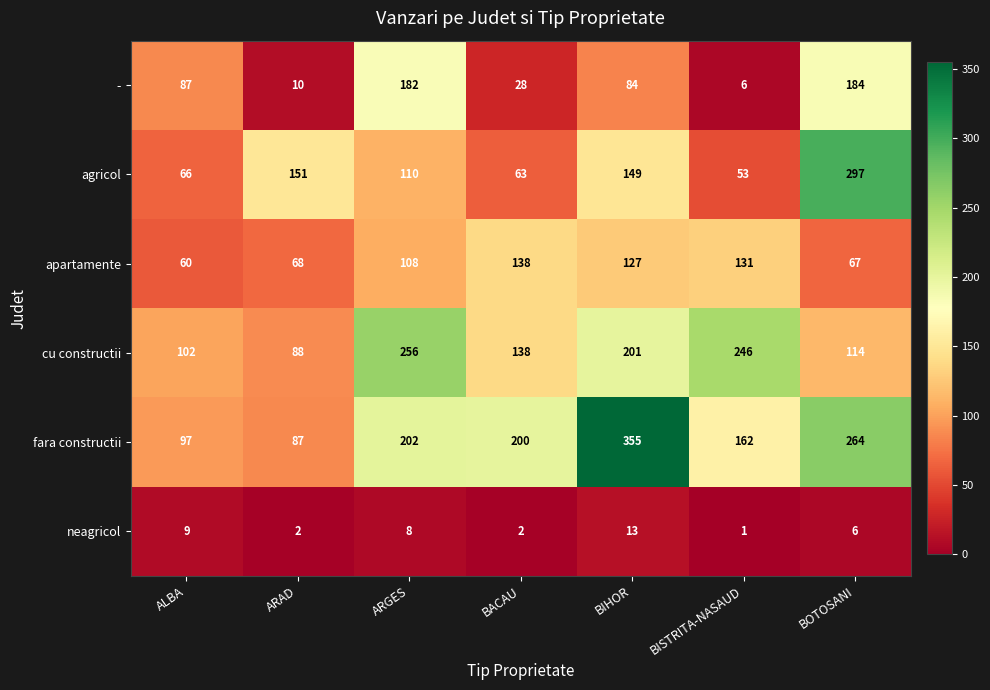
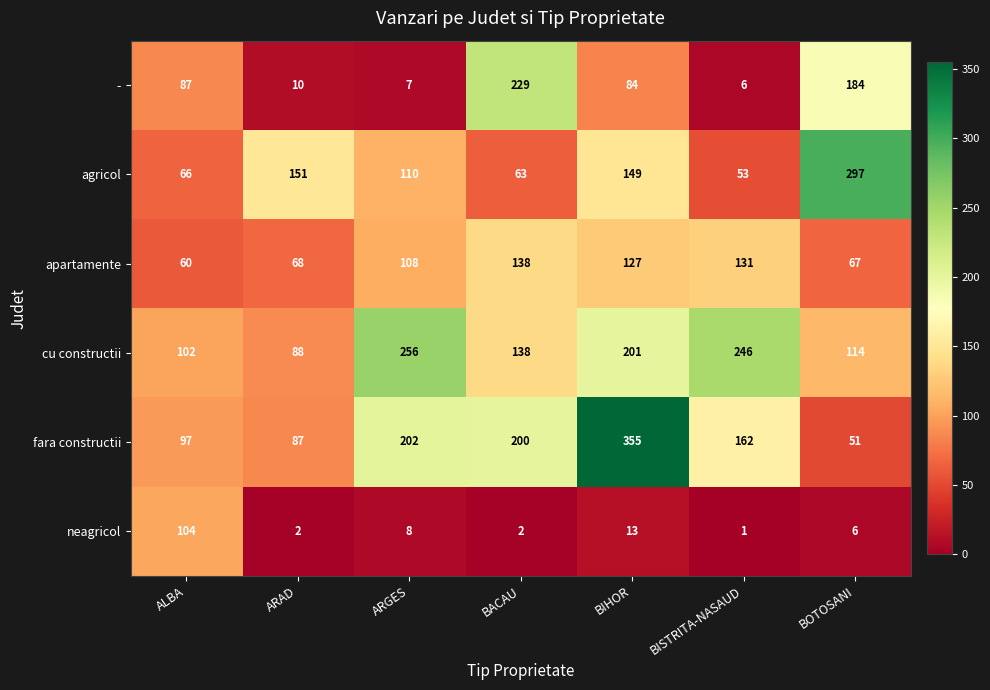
  {
    "-": {
      "ALBA": 87,
      "ARAD": 10,
-     "ARGES": 182,
-     "BACAU": 28,
+     "ARGES": 7,
+     "BACAU": 229,
      "BIHOR": 84,
      "BISTRITA-NASAUD": 6,
      "BOTOSANI": 184
    },
    "agricol": {
      "ALBA": 66,
      "ARAD": 151,
      "ARGES": 110,
      "BACAU": 63,
      "BIHOR": 149,
      "BISTRITA-NASAUD": 53,
      "BOTOSANI": 297
    },
    "apartamente": {
      "ALBA": 60,
      "ARAD": 68,
      "ARGES": 108,
      "BACAU": 138,
      "BIHOR": 127,
      "BISTRITA-NASAUD": 131,
      "BOTOSANI": 67
    },
    "cu constructii": {
      "ALBA": 102,
      "ARAD": 88,
      "ARGES": 256,
      "BACAU": 138,
      "BIHOR": 201,
      "BISTRITA-NASAUD": 246,
      "BOTOSANI": 114
    },
    "fara constructii": {
      "ALBA": 97,
      "ARAD": 87,
      "ARGES": 202,
      "BACAU": 200,
      "BIHOR": 355,
      "BISTRITA-NASAUD": 162,
-     "BOTOSANI": 264
+     "BOTOSANI": 51
    },
    "neagricol": {
-     "ALBA": 9,
+     "ALBA": 104,
      "ARAD": 2,
      "ARGES": 8,
      "BACAU": 2,
      "BIHOR": 13,
      "BISTRITA-NASAUD": 1,
      "BOTOSANI": 6
    }
  }
